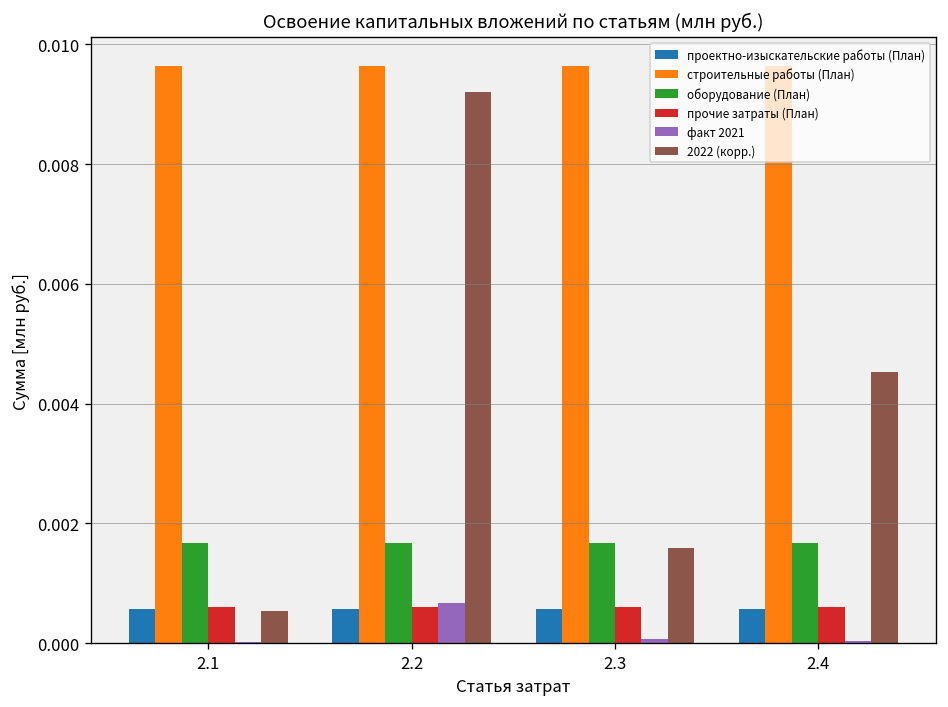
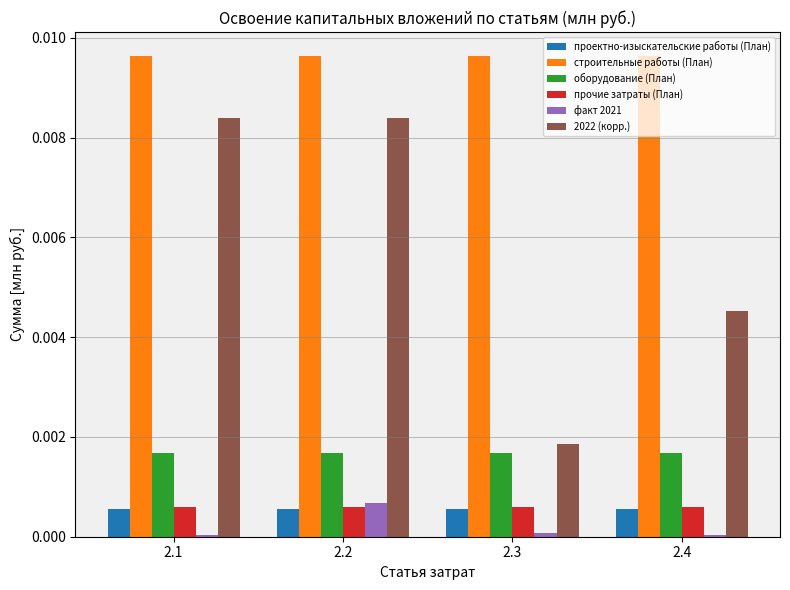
  {
    "проектно-изыскательские работы (План)": {
      "2.1": 0.0006,
      "2.2": 0.0006,
      "2.3": 0.0006,
      "2.4": 0.0006
    },
    "строительные работы (План)": {
      "2.1": 0.0096,
      "2.2": 0.0096,
      "2.3": 0.0096
    },
    "оборудование (План)": {
      "2.1": 0.0017,
      "2.2": 0.0017,
      "2.3": 0.0017,
      "2.4": 0.0017
    },
    "прочие затраты (План)": {
      "2.1": 0.0006,
      "2.2": 0.0006,
      "2.3": 0.0006,
      "2.4": 0.0006
    },
    "факт 2021": {
      "2.2": 0.0007,
      "2.3": 0.0001
    },
    "2022 (корр.)": {
-     "2.1": 0.0005,
-     "2.2": 0.0092,
-     "2.3": 0.0016,
+     "2.1": 0.0084,
+     "2.2": 0.0084,
+     "2.3": 0.0019,
      "2.4": 0.0045
    }
  }
